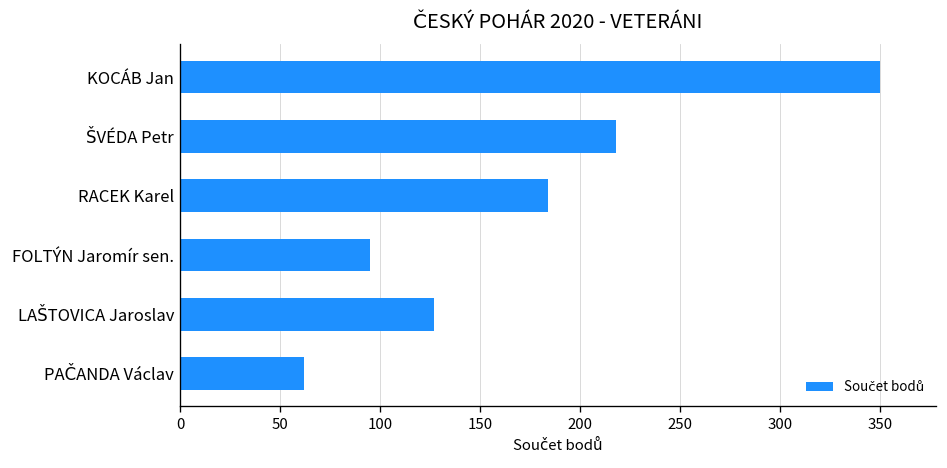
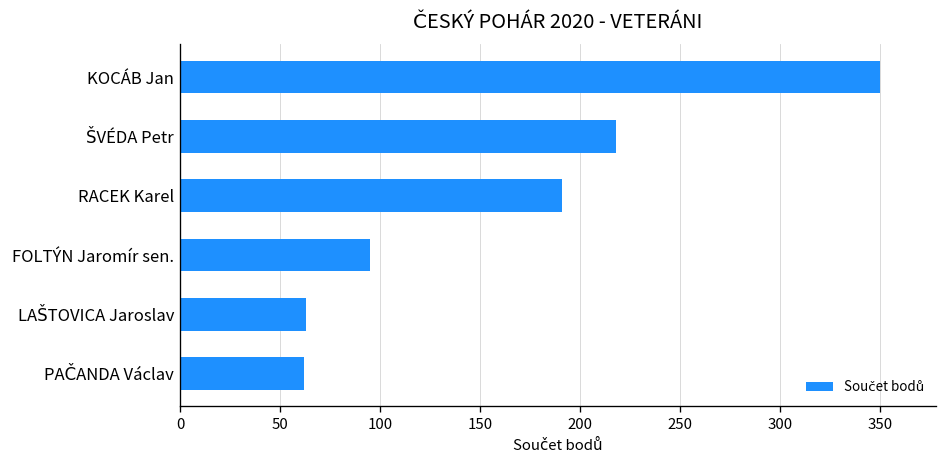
  {
    "KOCÁB Jan": 350,
    "ŠVÉDA Petr": 218,
-   "RACEK Karel": 184,
+   "RACEK Karel": 191,
    "FOLTÝN Jaromír sen.": 95,
-   "LAŠTOVICA Jaroslav": 127,
+   "LAŠTOVICA Jaroslav": 63,
    "PAČANDA Václav": 62
  }
